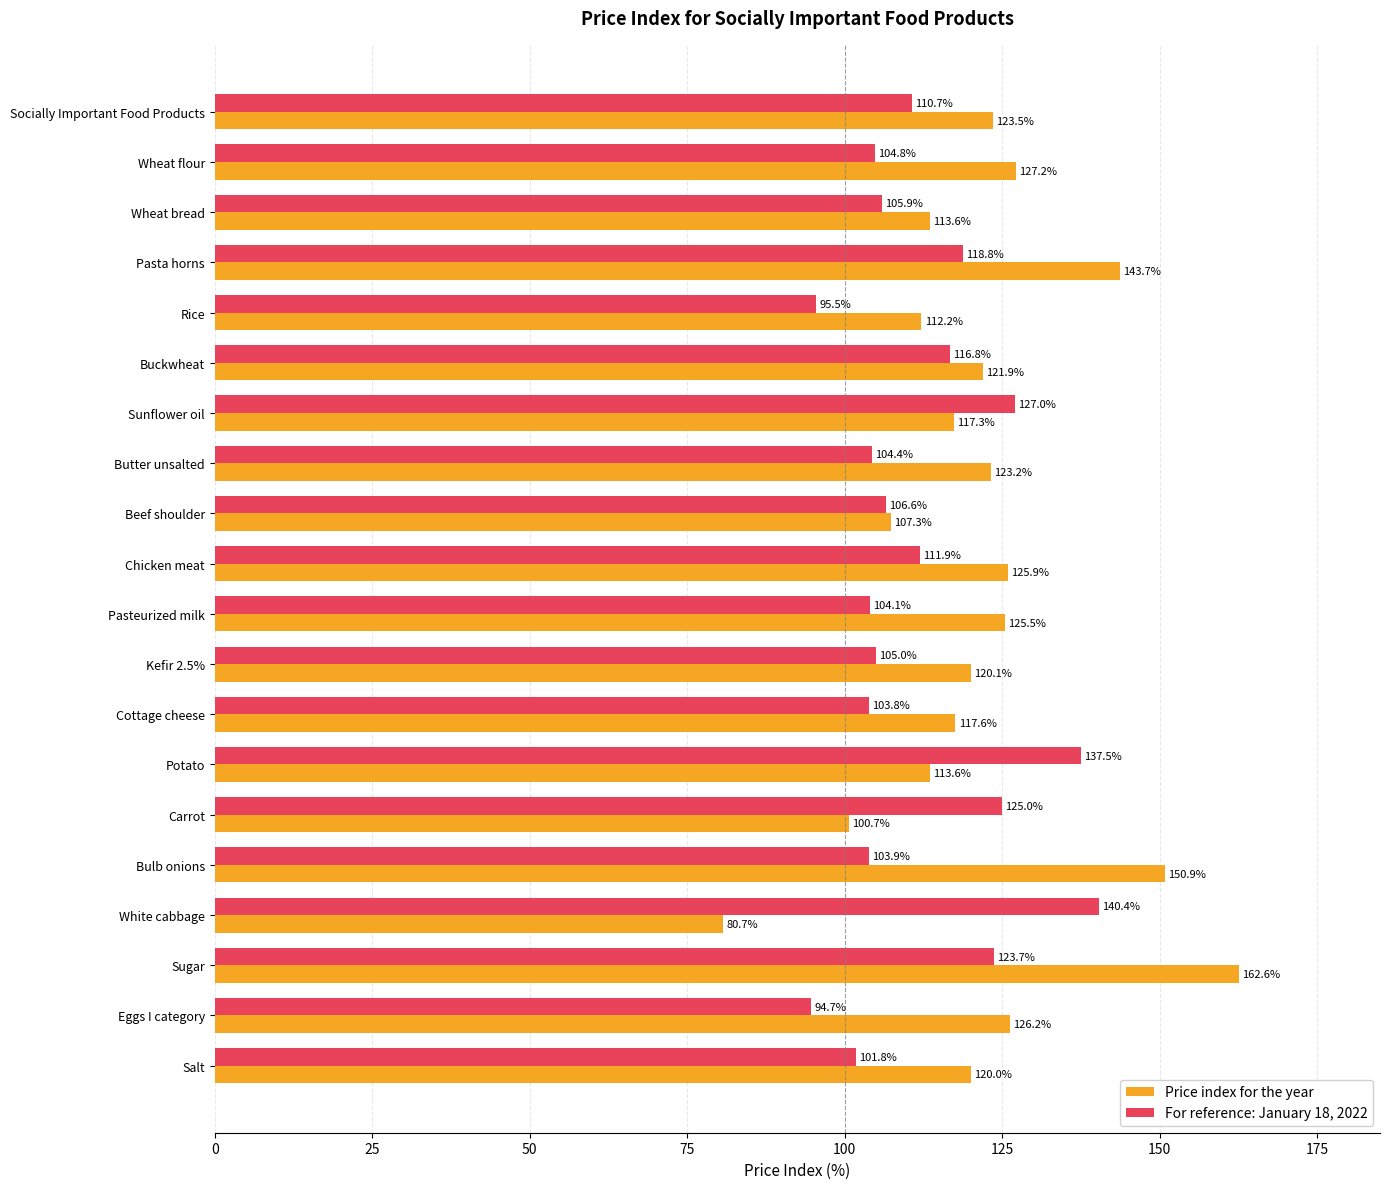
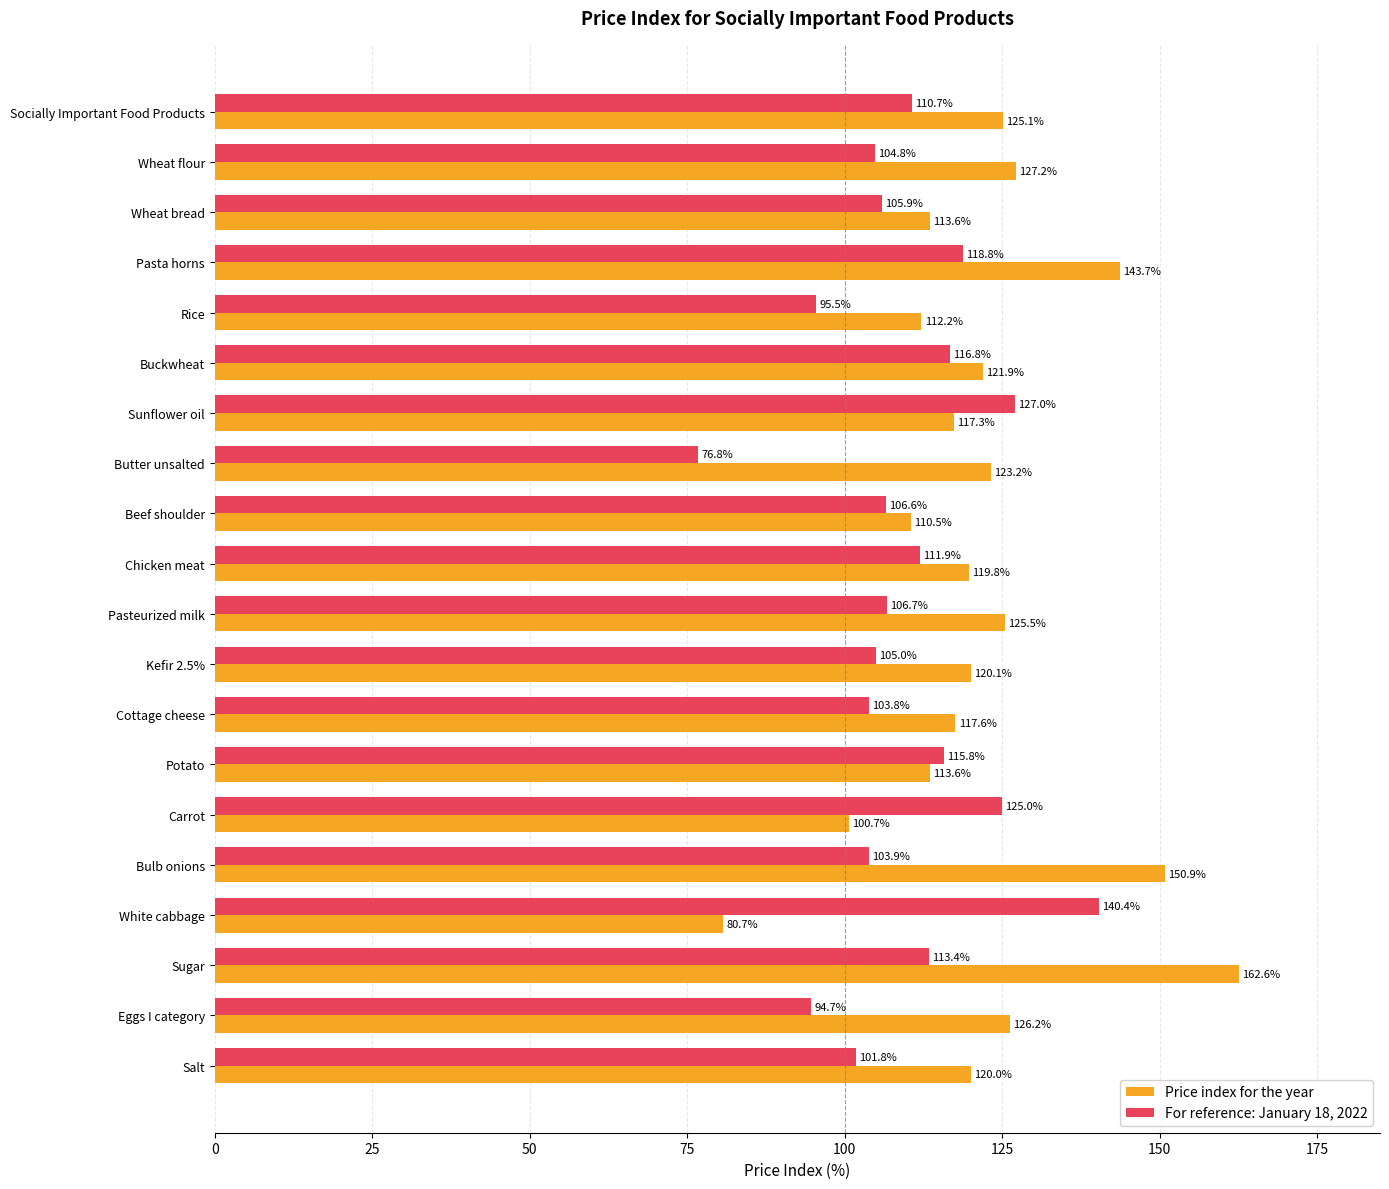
  {
    "Price index for the year": {
-     "Socially Important Food Products": "123.5%",
+     "Socially Important Food Products": "125.1%",
      "Wheat flour": "127.2%",
      "Wheat bread": "113.6%",
      "Pasta horns": "143.7%",
      "Rice": "112.2%",
      "Buckwheat": "121.9%",
      "Sunflower oil": "117.3%",
      "Butter unsalted": "123.2%",
-     "Beef shoulder": "107.3%",
-     "Chicken meat": "125.9%",
+     "Beef shoulder": "110.5%",
+     "Chicken meat": "119.8%",
      "Pasteurized milk": "125.5%",
      "Kefir 2.5%": "120.1%",
      "Cottage cheese": "117.6%",
      "Potato": "113.6%",
      "Carrot": "100.7%",
      "Bulb onions": "150.9%",
      "White cabbage": "80.7%",
      "Sugar": "162.6%",
      "Eggs I category": "126.2%",
      "Salt": "120.0%"
    },
    "For reference: January 18, 2022": {
      "Socially Important Food Products": "110.7%",
      "Wheat flour": "104.8%",
      "Wheat bread": "105.9%",
      "Pasta horns": "118.8%",
      "Rice": "95.5%",
      "Buckwheat": "116.8%",
      "Sunflower oil": "127.0%",
-     "Butter unsalted": "104.4%",
+     "Butter unsalted": "76.8%",
      "Beef shoulder": "106.6%",
      "Chicken meat": "111.9%",
-     "Pasteurized milk": "104.1%",
+     "Pasteurized milk": "106.7%",
      "Kefir 2.5%": "105.0%",
      "Cottage cheese": "103.8%",
-     "Potato": "137.5%",
+     "Potato": "115.8%",
      "Carrot": "125.0%",
      "Bulb onions": "103.9%",
      "White cabbage": "140.4%",
-     "Sugar": "123.7%",
+     "Sugar": "113.4%",
      "Eggs I category": "94.7%",
      "Salt": "101.8%"
    }
  }
